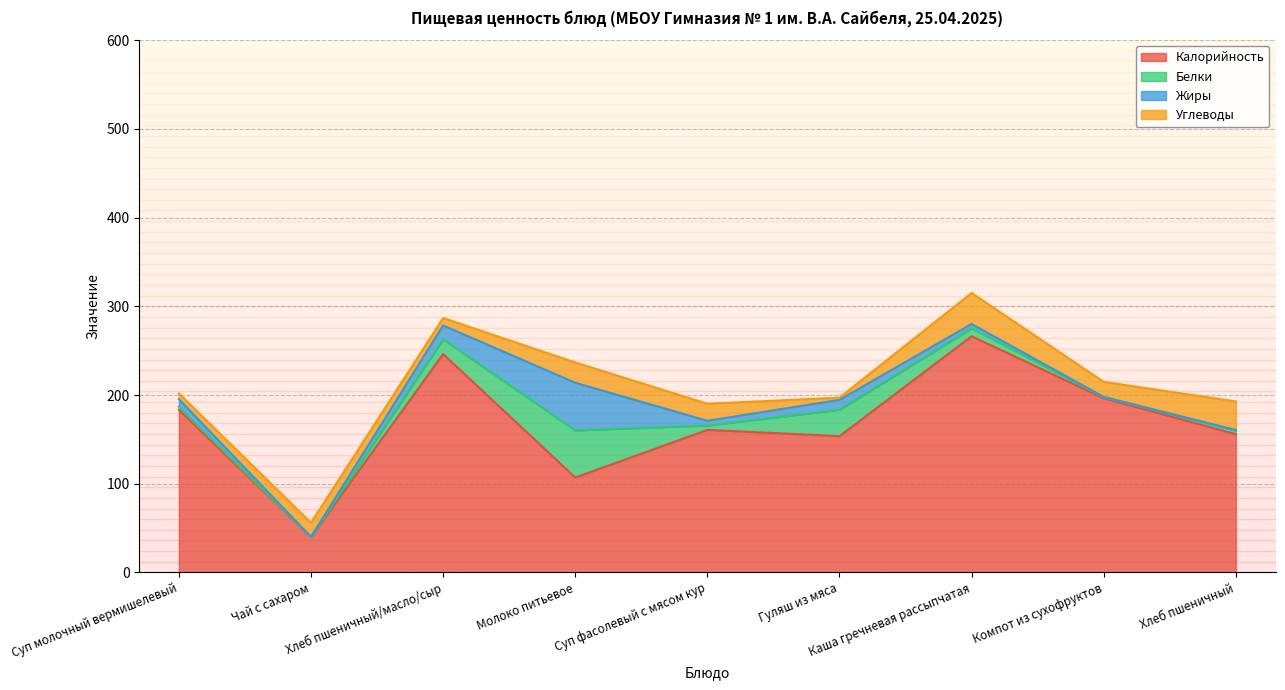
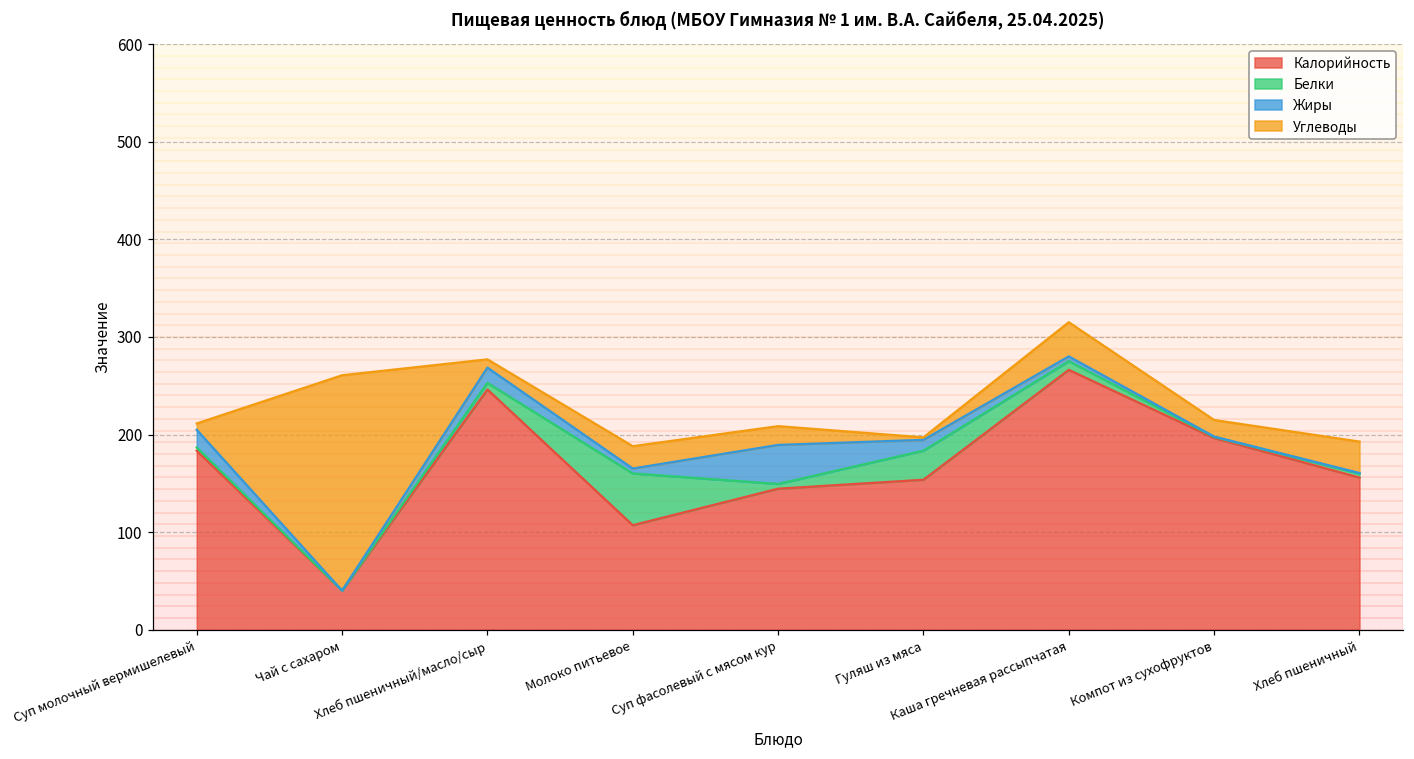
  {
    "Калорийность": {
      "Суп молочный вермишелевый": 180,
      "Хлеб пшеничный/масло/сыр": 250,
      "Молоко питьевое": 110,
-     "Суп фасолевый с мясом кур": 160,
+     "Суп фасолевый с мясом кур": 140,
      "Гуляш из мяса": 150,
      "Каша гречневая рассыпчатая": 270,
      "Хлеб пшеничный": 160
    },
    "Белки": {
      "Суп молочный вермишелевый": 0,
-     "Хлеб пшеничный/масло/сыр": 20,
+     "Хлеб пшеничный/масло/сыр": 10,
      "Молоко питьевое": 50,
      "Суп фасолевый с мясом кур": 0,
      "Гуляш из мяса": 30,
      "Каша гречневая рассыпчатая": 10
    },
    "Жиры": {
-     "Суп молочный вермишелевый": 10,
+     "Суп молочный вермишелевый": 20,
      "Хлеб пшеничный/масло/сыр": 20,
-     "Молоко питьевое": 50,
-     "Суп фасолевый с мясом кур": 10,
+     "Молоко питьевое": 10,
+     "Суп фасолевый с мясом кур": 40,
      "Каша гречневая рассыпчатая": 0
    },
    "Углеводы": {
      "Суп молочный вермишелевый": 10,
-     "Чай с сахаром": 20,
+     "Чай с сахаром": 220,
      "Хлеб пшеничный/масло/сыр": 10,
      "Молоко питьевое": 20,
      "Суп фасолевый с мясом кур": 20,
      "Каша гречневая рассыпчатая": 40,
      "Компот из сухофруктов": 20,
      "Хлеб пшеничный": 30
    }
  }
